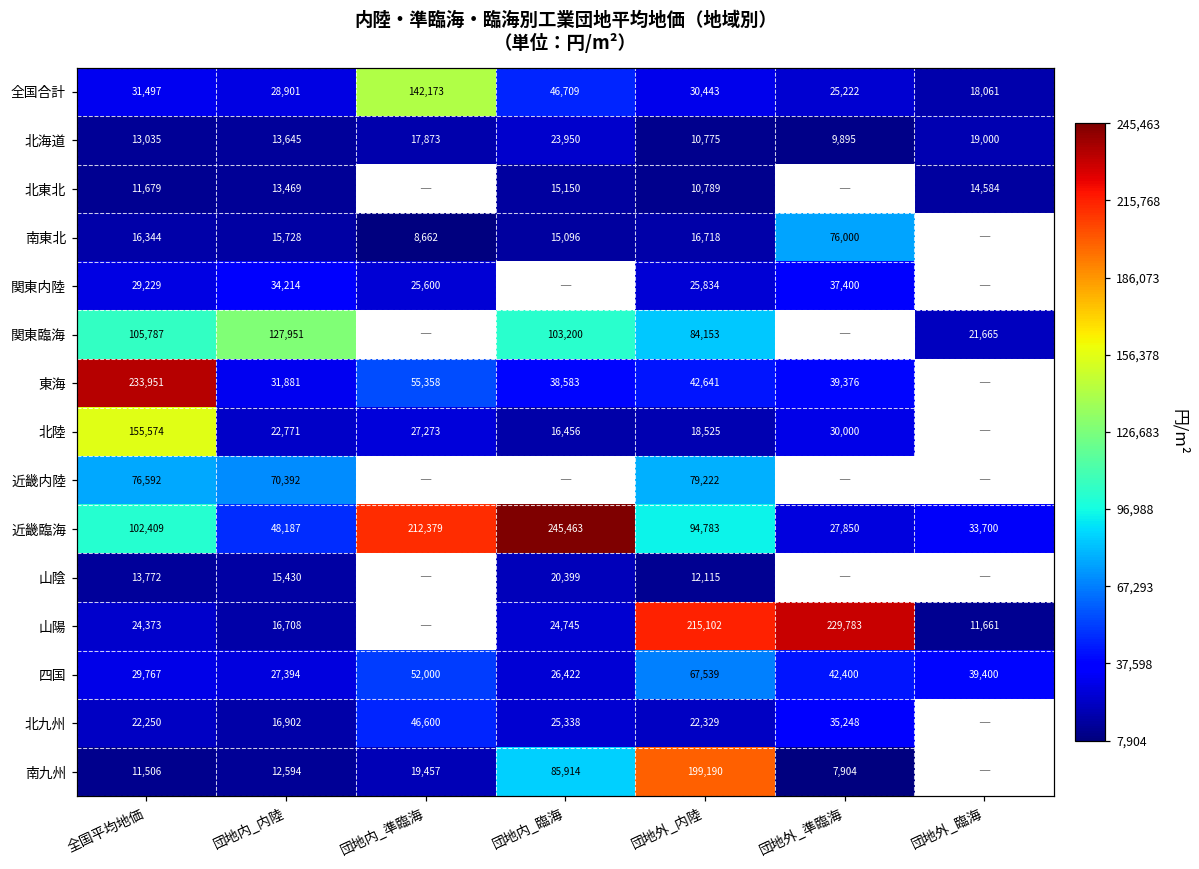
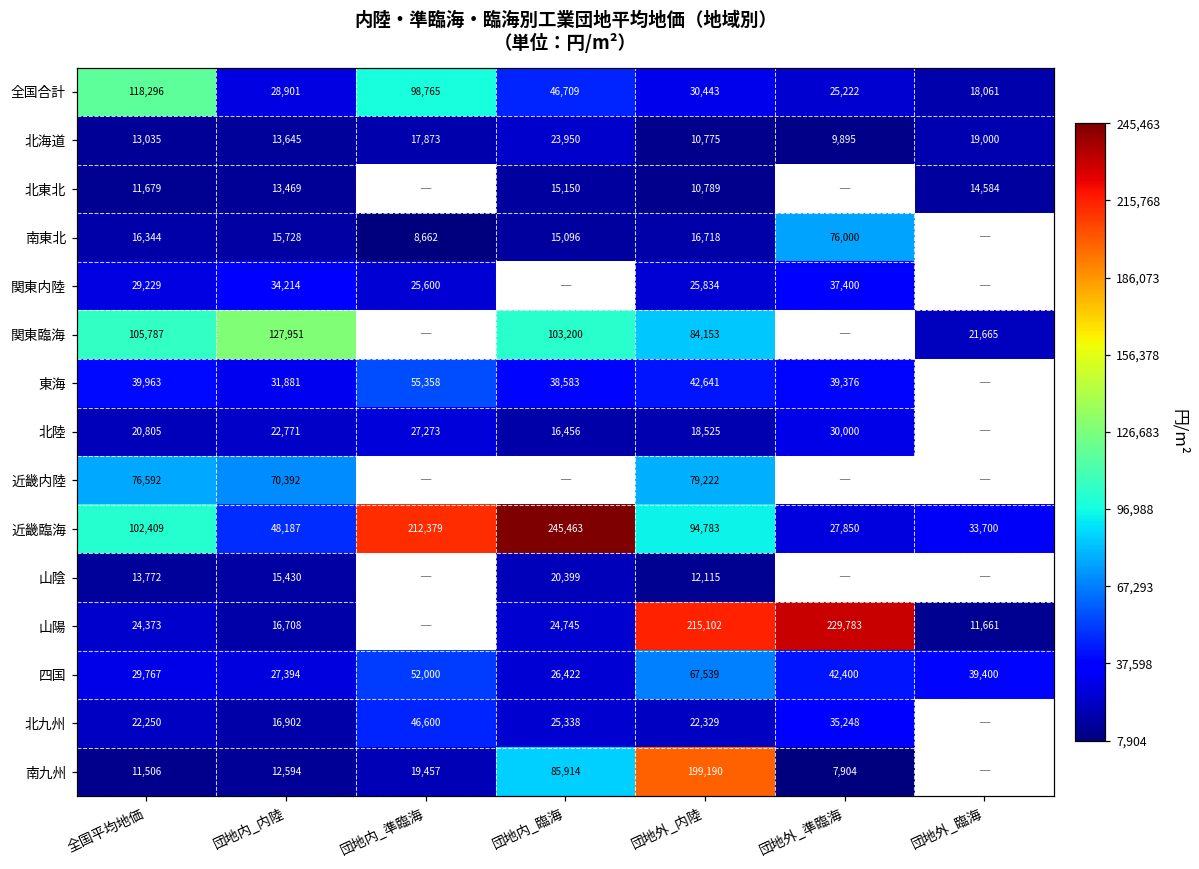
  {
    "全国合計": {
-     "全国平均地価": "31,497",
+     "全国平均地価": "118,296",
      "団地内_内陸": "28,901",
-     "団地内_準臨海": "142,173",
+     "団地内_準臨海": "98,765",
      "団地内_臨海": "46,709",
      "団地外_内陸": "30,443",
      "団地外_準臨海": "25,222",
      "団地外_臨海": "18,061"
    },
    "北海道": {
      "全国平均地価": "13,035",
      "団地内_内陸": "13,645",
      "団地内_準臨海": "17,873",
      "団地内_臨海": "23,950",
      "団地外_内陸": "10,775",
      "団地外_準臨海": "9,895",
      "団地外_臨海": "19,000"
    },
    "北東北": {
      "全国平均地価": "11,679",
      "団地内_内陸": "13,469",
      "団地内_臨海": "15,150",
      "団地外_内陸": "10,789",
      "団地外_臨海": "14,584"
    },
    "南東北": {
      "全国平均地価": "16,344",
      "団地内_内陸": "15,728",
      "団地内_準臨海": "8,662",
      "団地内_臨海": "15,096",
      "団地外_内陸": "16,718",
      "団地外_準臨海": "76,000"
    },
    "関東内陸": {
      "全国平均地価": "29,229",
      "団地内_内陸": "34,214",
      "団地内_準臨海": "25,600",
      "団地外_内陸": "25,834",
      "団地外_準臨海": "37,400"
    },
    "関東臨海": {
      "全国平均地価": "105,787",
      "団地内_内陸": "127,951",
      "団地内_臨海": "103,200",
      "団地外_内陸": "84,153",
      "団地外_臨海": "21,665"
    },
    "東海": {
-     "全国平均地価": "233,951",
+     "全国平均地価": "39,963",
      "団地内_内陸": "31,881",
      "団地内_準臨海": "55,358",
      "団地内_臨海": "38,583",
      "団地外_内陸": "42,641",
      "団地外_準臨海": "39,376"
    },
    "北陸": {
-     "全国平均地価": "155,574",
+     "全国平均地価": "20,805",
      "団地内_内陸": "22,771",
      "団地内_準臨海": "27,273",
      "団地内_臨海": "16,456",
      "団地外_内陸": "18,525",
      "団地外_準臨海": "30,000"
    },
    "近畿内陸": {
      "全国平均地価": "76,592",
      "団地内_内陸": "70,392",
      "団地外_内陸": "79,222"
    },
    "近畿臨海": {
      "全国平均地価": "102,409",
      "団地内_内陸": "48,187",
      "団地内_準臨海": "212,379",
      "団地内_臨海": "245,463",
      "団地外_内陸": "94,783",
      "団地外_準臨海": "27,850",
      "団地外_臨海": "33,700"
    },
    "山陰": {
      "全国平均地価": "13,772",
      "団地内_内陸": "15,430",
      "団地内_臨海": "20,399",
      "団地外_内陸": "12,115"
    },
    "山陽": {
      "全国平均地価": "24,373",
      "団地内_内陸": "16,708",
      "団地内_臨海": "24,745",
      "団地外_内陸": "215,102",
      "団地外_準臨海": "229,783",
      "団地外_臨海": "11,661"
    },
    "四国": {
      "全国平均地価": "29,767",
      "団地内_内陸": "27,394",
      "団地内_準臨海": "52,000",
      "団地内_臨海": "26,422",
      "団地外_内陸": "67,539",
      "団地外_準臨海": "42,400",
      "団地外_臨海": "39,400"
    },
    "北九州": {
      "全国平均地価": "22,250",
      "団地内_内陸": "16,902",
      "団地内_準臨海": "46,600",
      "団地内_臨海": "25,338",
      "団地外_内陸": "22,329",
      "団地外_準臨海": "35,248"
    },
    "南九州": {
      "全国平均地価": "11,506",
      "団地内_内陸": "12,594",
      "団地内_準臨海": "19,457",
      "団地内_臨海": "85,914",
      "団地外_内陸": "199,190",
      "団地外_準臨海": "7,904"
    }
  }
